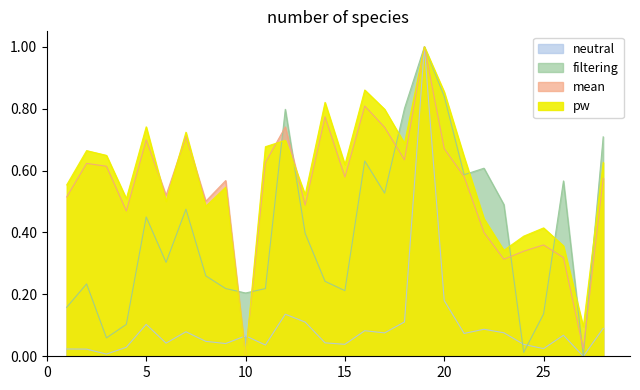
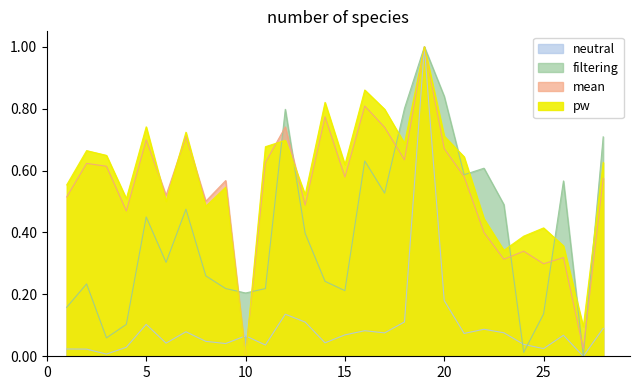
  {
    "neutral": {
      "5": 0.10,
      "10": 0.07,
-     "15": 0.04,
+     "15": 0.07,
      "20": 0.18,
      "25": 0.02
    },
    "filtering": {
      "5": 0.45,
      "10": 0.20,
      "15": 0.21,
      "20": 0.84,
      "25": 0.14
    },
    "mean": {
      "5": 0.70,
      "15": 0.58,
      "20": 0.67,
-     "25": 0.36
+     "25": 0.30
    },
    "pw": {
      "5": 0.74,
      "15": 0.62,
-     "20": 0.85,
+     "20": 0.71,
      "25": 0.41
    }
  }
